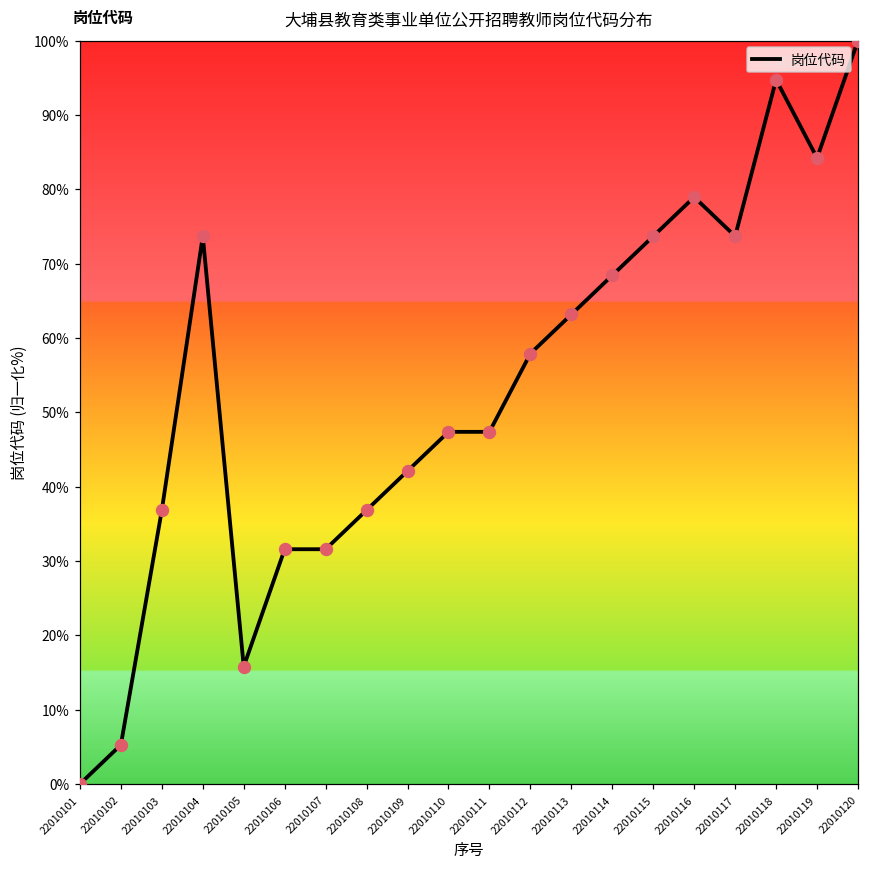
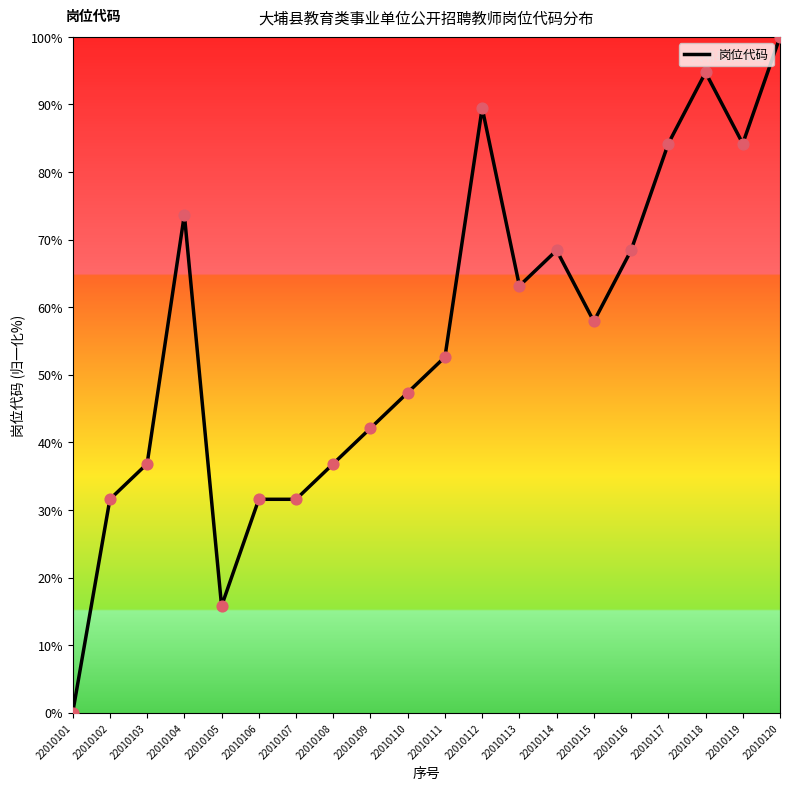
  {
    "22010101": "0%",
-   "22010102": "5%",
+   "22010102": "32%",
    "22010103": "37%",
    "22010104": "74%",
    "22010105": "16%",
    "22010106": "32%",
    "22010107": "32%",
    "22010108": "37%",
    "22010109": "42%",
    "22010110": "47%",
-   "22010111": "47%",
-   "22010112": "58%",
+   "22010111": "53%",
+   "22010112": "89%",
    "22010113": "63%",
    "22010114": "68%",
-   "22010115": "74%",
-   "22010116": "79%",
-   "22010117": "74%",
+   "22010115": "58%",
+   "22010116": "68%",
+   "22010117": "84%",
    "22010118": "95%",
    "22010119": "84%",
    "22010120": "100%"
  }
